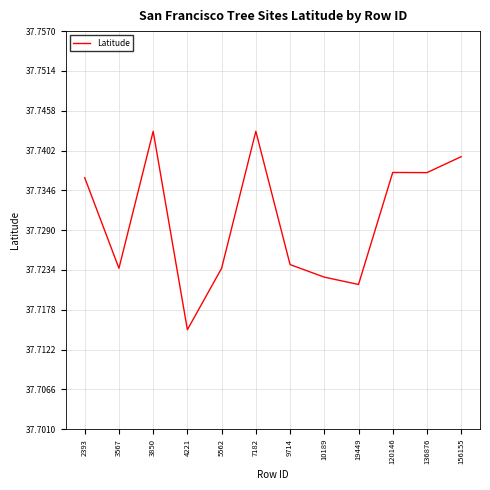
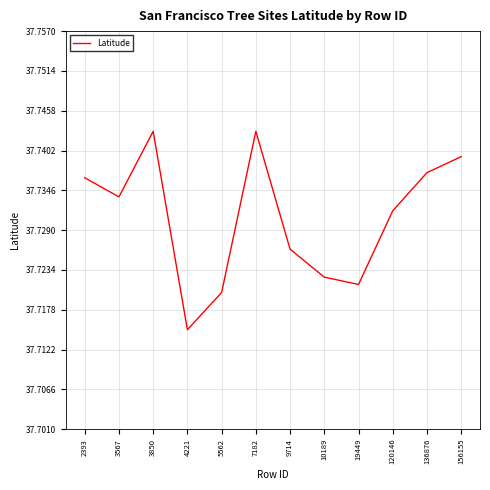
  {
    "2393": 37.736,
-   "3567": 37.724,
+   "3567": 37.734,
    "3850": 37.743,
    "4221": 37.715,
-   "5562": 37.724,
+   "5562": 37.720,
    "7182": 37.743,
-   "9714": 37.724,
+   "9714": 37.726,
    "10189": 37.722,
    "19449": 37.721,
-   "120146": 37.737,
+   "120146": 37.732,
    "136876": 37.737,
    "156155": 37.739
  }
